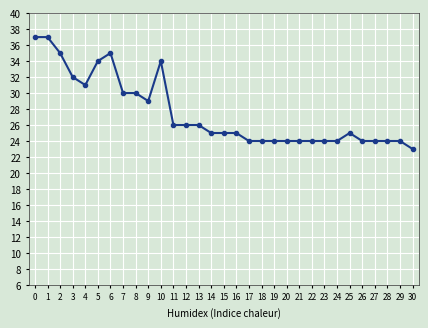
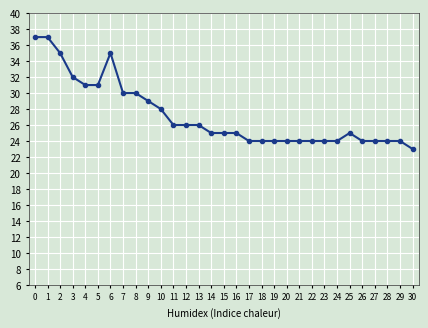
  {
    "0": 37,
    "1": 37,
    "2": 35,
    "3": 32,
    "4": 31,
-   "5": 34,
+   "5": 31,
    "6": 35,
    "7": 30,
    "8": 30,
    "9": 29,
-   "10": 34,
+   "10": 28,
    "11": 26,
    "12": 26,
    "13": 26,
    "14": 25,
    "15": 25,
    "16": 25,
    "17": 24,
    "18": 24,
    "19": 24,
    "20": 24,
    "21": 24,
    "22": 24,
    "23": 24,
    "24": 24,
    "25": 25,
    "26": 24,
    "27": 24,
    "28": 24,
    "29": 24,
    "30": 23
  }
